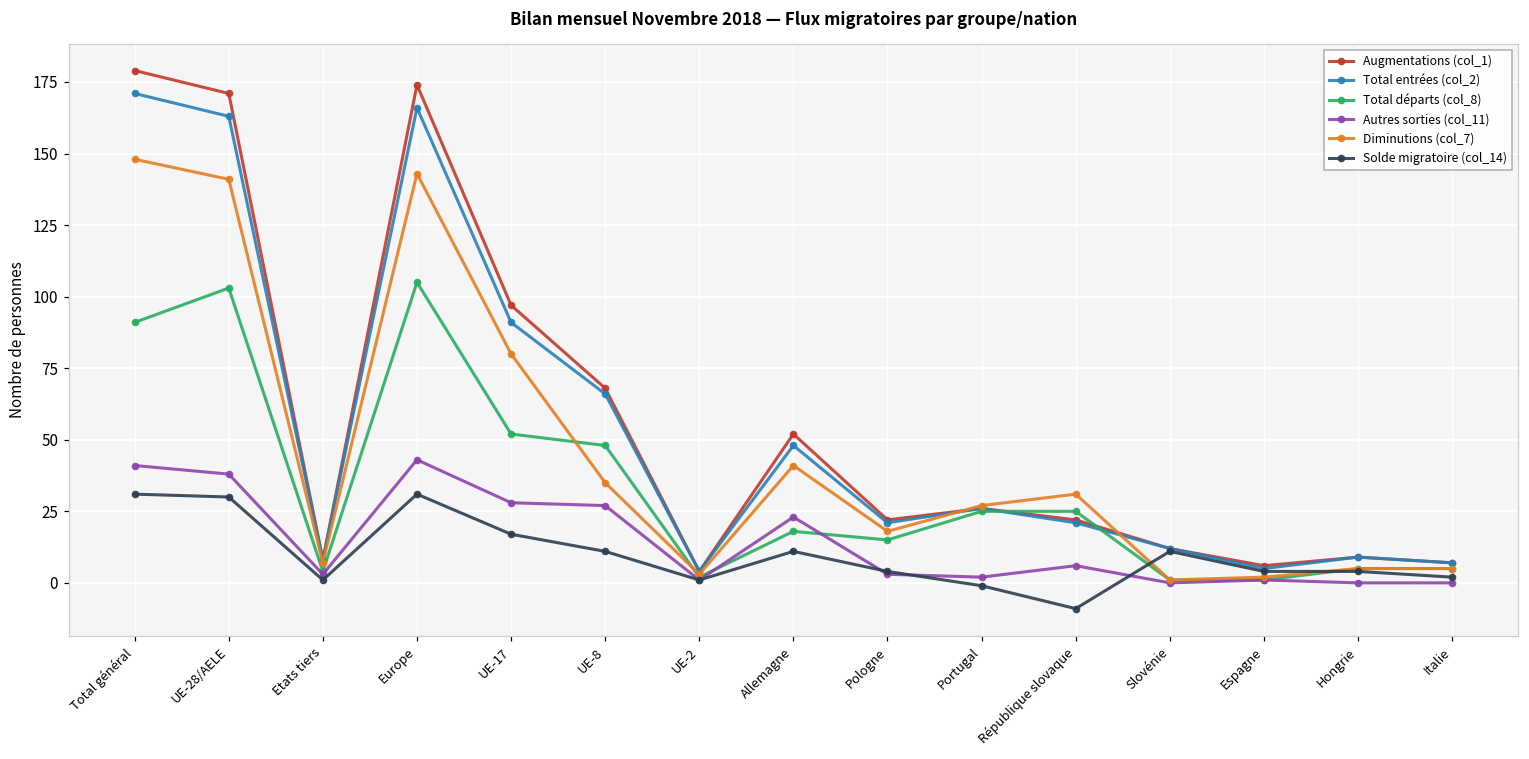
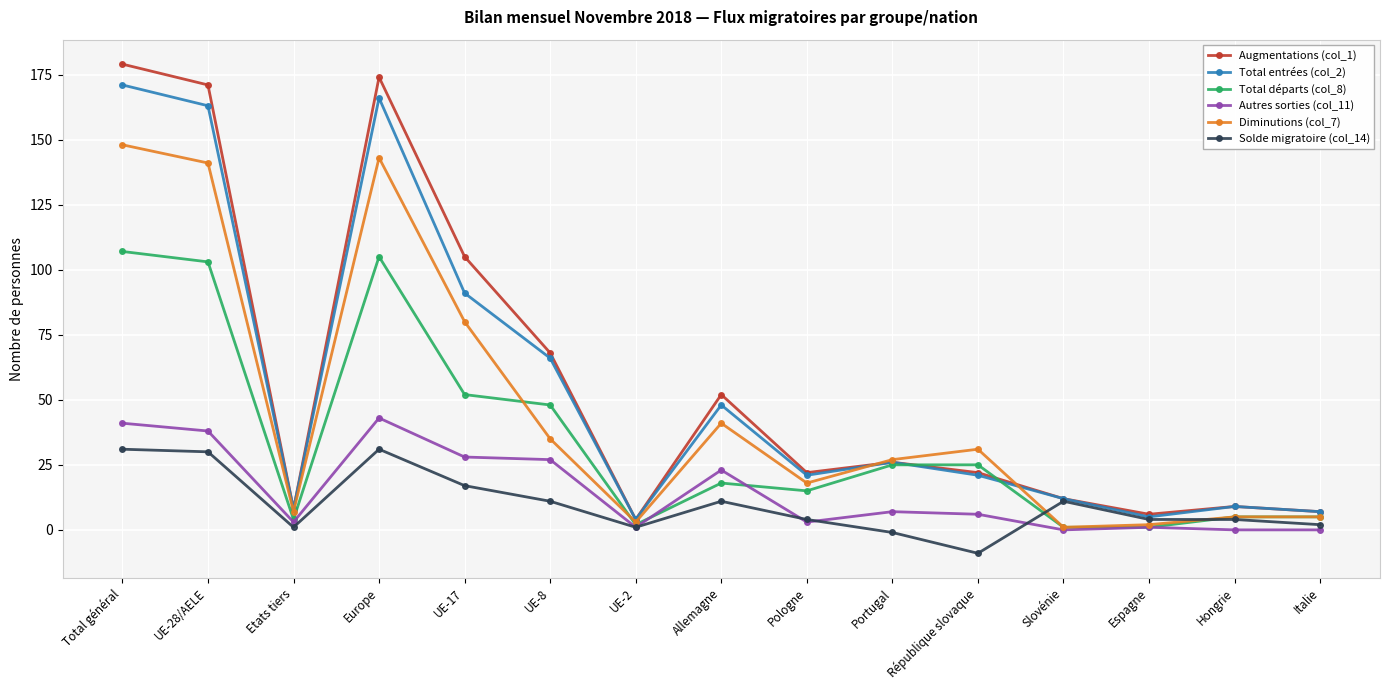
  {
    "Augmentations (col_1)": {
      "Total général": 179,
      "UE-28/AELE": 171,
      "Europe": 174,
-     "UE-17": 97,
+     "UE-17": 105,
      "UE-8": 68,
      "Allemagne": 52,
      "Pologne": 22,
      "République slovaque": 22,
      "Espagne": 6
    },
    "Total entrées (col_2)": {
      "Total général": 171,
      "UE-28/AELE": 163,
      "Europe": 166,
      "UE-17": 91,
      "UE-8": 66,
      "Allemagne": 48,
      "Pologne": 21,
      "République slovaque": 21,
      "Espagne": 5
    },
    "Total départs (col_8)": {
-     "Total général": 91,
+     "Total général": 107,
      "UE-28/AELE": 103,
      "Etats tiers": 4,
      "Europe": 105,
      "UE-17": 52,
      "UE-8": 48,
      "UE-2": 2,
      "Allemagne": 18,
      "Pologne": 15,
      "Portugal": 25,
      "République slovaque": 25
    },
    "Autres sorties (col_11)": {
      "Total général": 41,
      "UE-28/AELE": 38,
      "Etats tiers": 3,
      "Europe": 43,
      "UE-17": 28,
      "UE-8": 27,
      "Allemagne": 23,
      "Pologne": 3,
-     "Portugal": 2,
+     "Portugal": 7,
      "République slovaque": 6,
      "Slovénie": 0,
      "Hongrie": 0,
      "Italie": 0
    },
    "Diminutions (col_7)": {
      "Total général": 148,
      "UE-28/AELE": 141,
      "Etats tiers": 7,
      "Europe": 143,
      "UE-17": 80,
      "UE-8": 35,
      "UE-2": 3,
      "Allemagne": 41,
      "Pologne": 18,
      "Portugal": 27,
      "République slovaque": 31,
      "Espagne": 2
    },
    "Solde migratoire (col_14)": {
      "Total général": 31,
      "UE-28/AELE": 30,
      "Etats tiers": 1,
      "Europe": 31,
      "UE-17": 17,
      "UE-8": 11,
      "Allemagne": 11,
      "Pologne": 4,
      "Portugal": -1,
      "République slovaque": -9,
      "Slovénie": 11,
      "Espagne": 4,
      "Hongrie": 4,
      "Italie": 2
    }
  }
